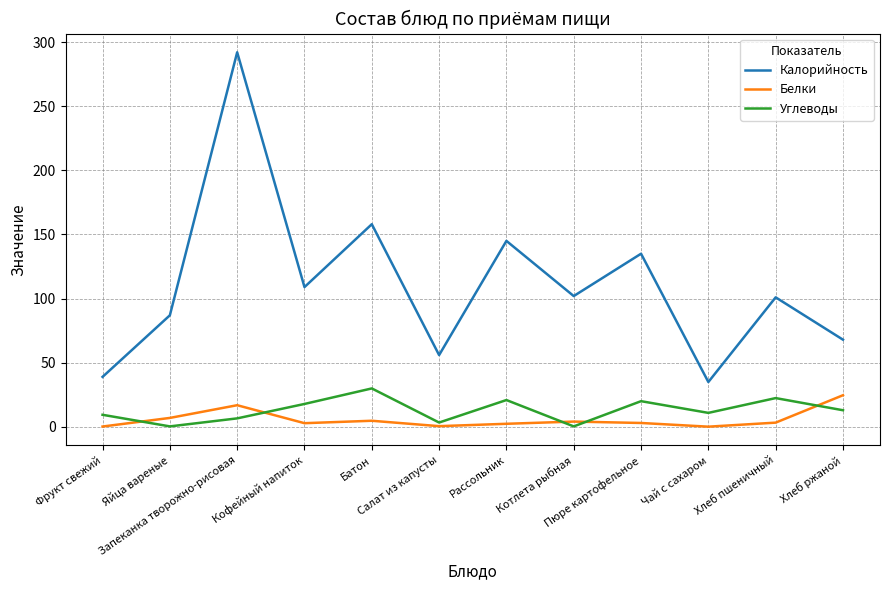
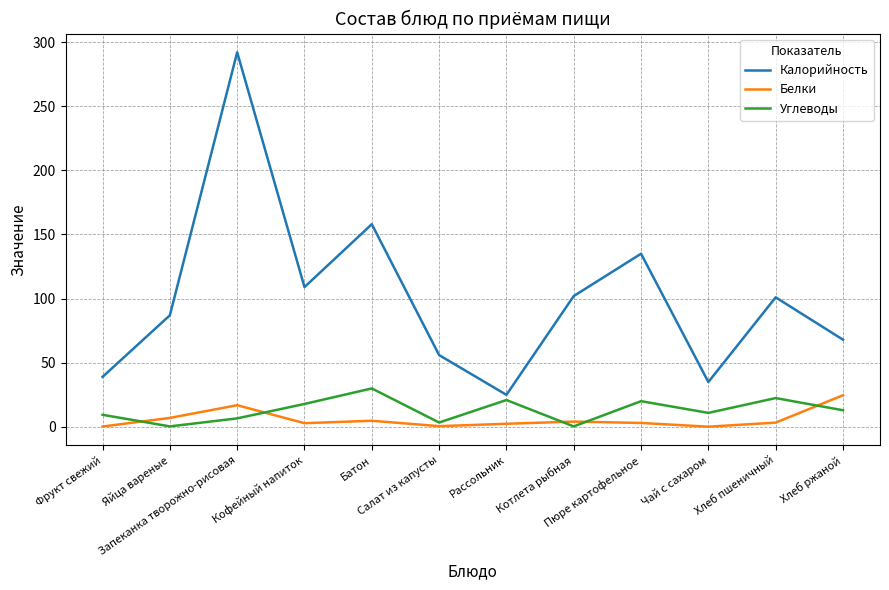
  {
    "Калорийность": {
      "Фрукт свежий": 39,
      "Яйца вареные": 87,
      "Запеканка творожно-рисовая": 292,
      "Кофейный напиток": 109,
      "Батон": 158,
      "Салат из капусты": 56,
-     "Рассольник": 145,
+     "Рассольник": 25,
      "Котлета рыбная": 102,
      "Пюре картофельное": 135,
      "Чай с сахаром": 35,
      "Хлеб пшеничный": 101,
      "Хлеб ржаной": 68
    },
    "Белки": {
      "Фрукт свежий": 0,
      "Яйца вареные": 7,
      "Запеканка творожно-рисовая": 17,
      "Кофейный напиток": 3,
      "Батон": 5,
      "Салат из капусты": 1,
      "Рассольник": 2,
      "Котлета рыбная": 4,
      "Пюре картофельное": 3,
      "Чай с сахаром": 0,
      "Хлеб пшеничный": 3,
      "Хлеб ржаной": 25
    },
    "Углеводы": {
      "Фрукт свежий": 9,
      "Яйца вареные": 0,
      "Запеканка творожно-рисовая": 7,
      "Кофейный напиток": 18,
      "Батон": 30,
      "Салат из капусты": 3,
      "Рассольник": 21,
      "Котлета рыбная": 0,
      "Пюре картофельное": 20,
      "Чай с сахаром": 11,
      "Хлеб пшеничный": 22,
      "Хлеб ржаной": 13
    }
  }
